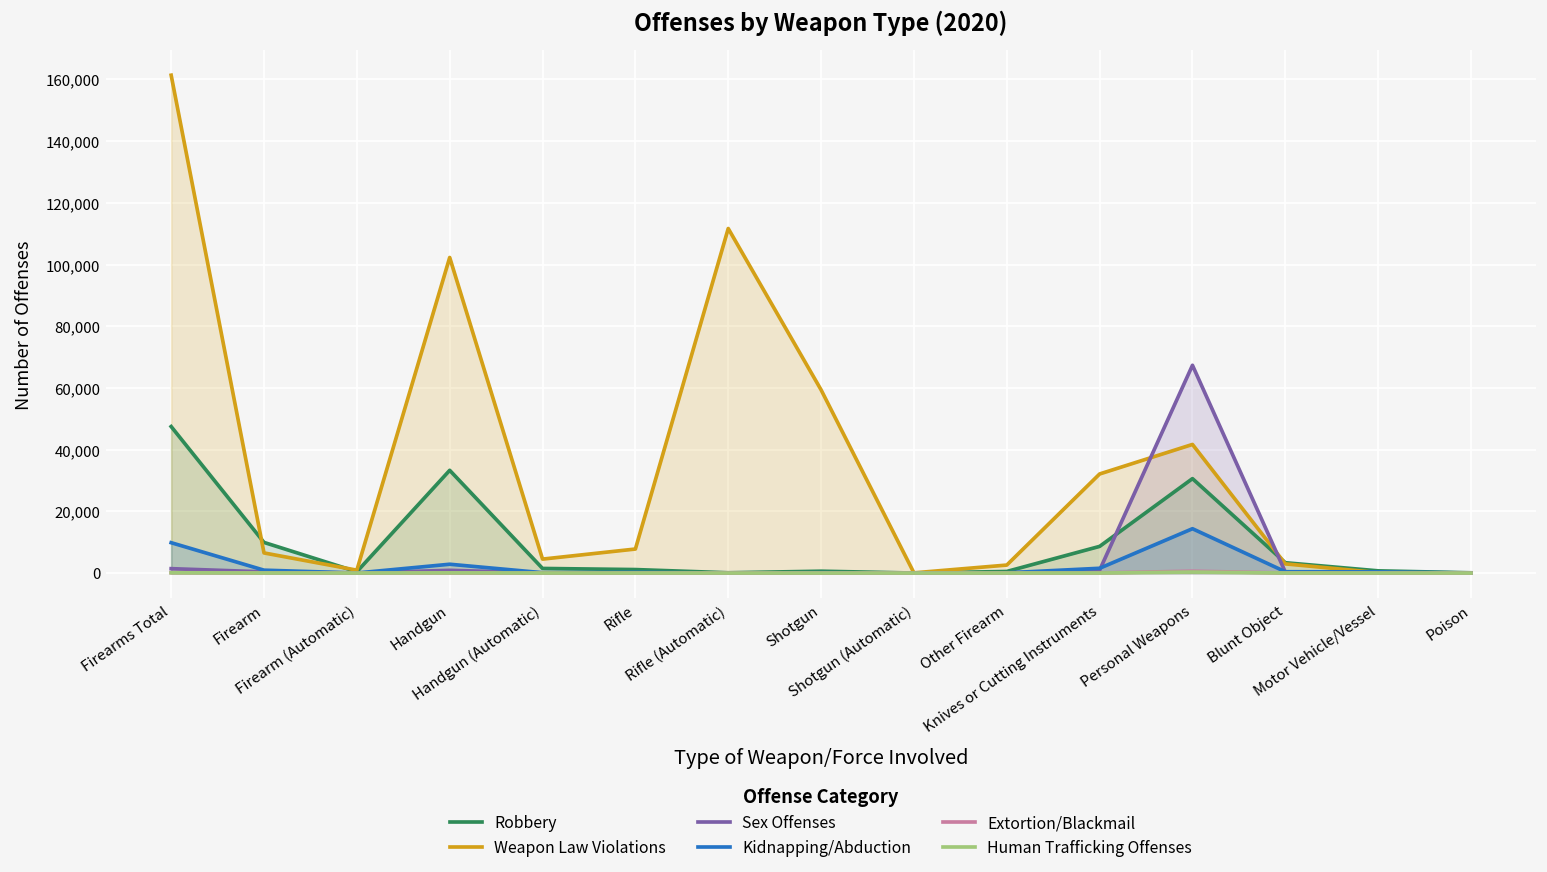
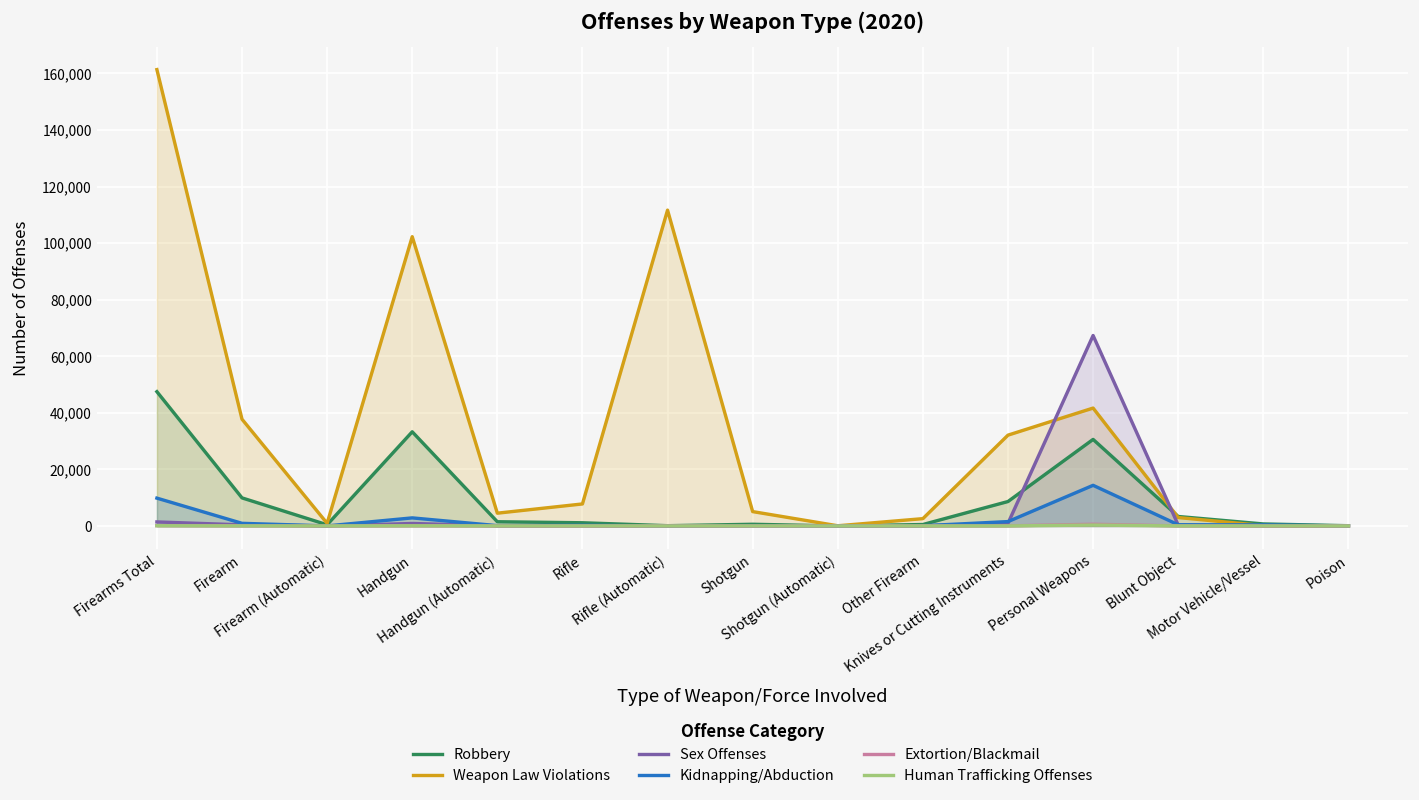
  {
    "Robbery": {
      "Firearms Total": "47,000",
      "Firearm": "10,000",
      "Handgun": "33,000",
      "Handgun (Automatic)": "1,000",
      "Knives or Cutting Instruments": "9,000",
      "Personal Weapons": "31,000"
    },
    "Weapon Law Violations": {
      "Firearms Total": "161,000",
-     "Firearm": "7,000",
+     "Firearm": "38,000",
      "Handgun": "102,000",
      "Handgun (Automatic)": "5,000",
      "Rifle": "8,000",
      "Rifle (Automatic)": "112,000",
-     "Shotgun": "59,000",
+     "Shotgun": "5,000",
      "Other Firearm": "3,000",
      "Knives or Cutting Instruments": "32,000",
      "Personal Weapons": "42,000"
    },
    "Sex Offenses": {
      "Firearms Total": "1,000",
      "Personal Weapons": "67,000"
    },
    "Kidnapping/Abduction": {
      "Firearms Total": "10,000",
      "Handgun": "3,000",
      "Personal Weapons": "14,000"
    },
    "Human Trafficking Offenses": {
      "Firearms Total": "0"
    }
  }
